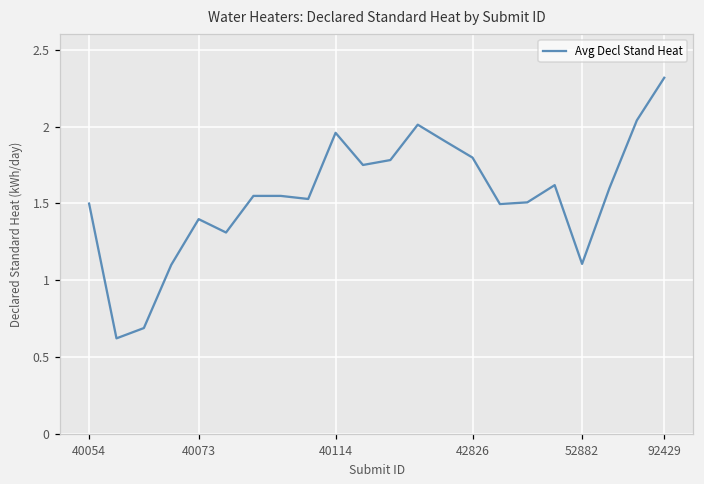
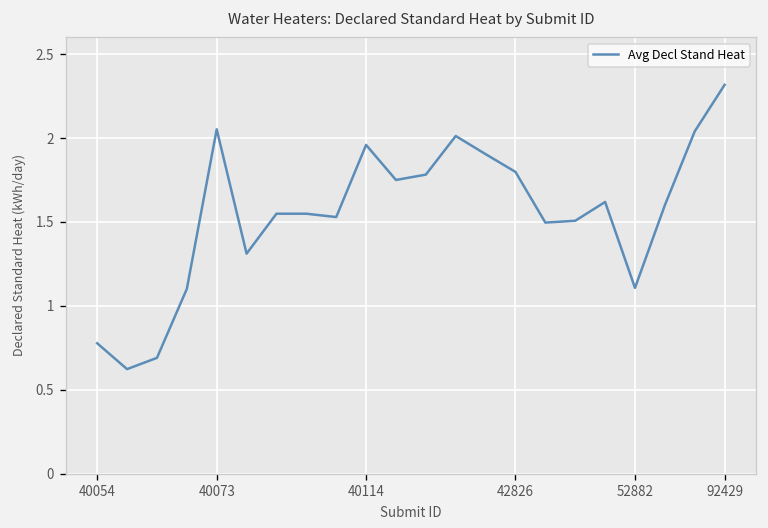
  {
-   "40054": 1.50,
-   "40073": 1.40,
+   "40054": 0.78,
+   "40073": 2.05,
    "40114": 1.96,
    "42826": 1.80,
    "52882": 1.11,
    "92429": 2.32
  }
